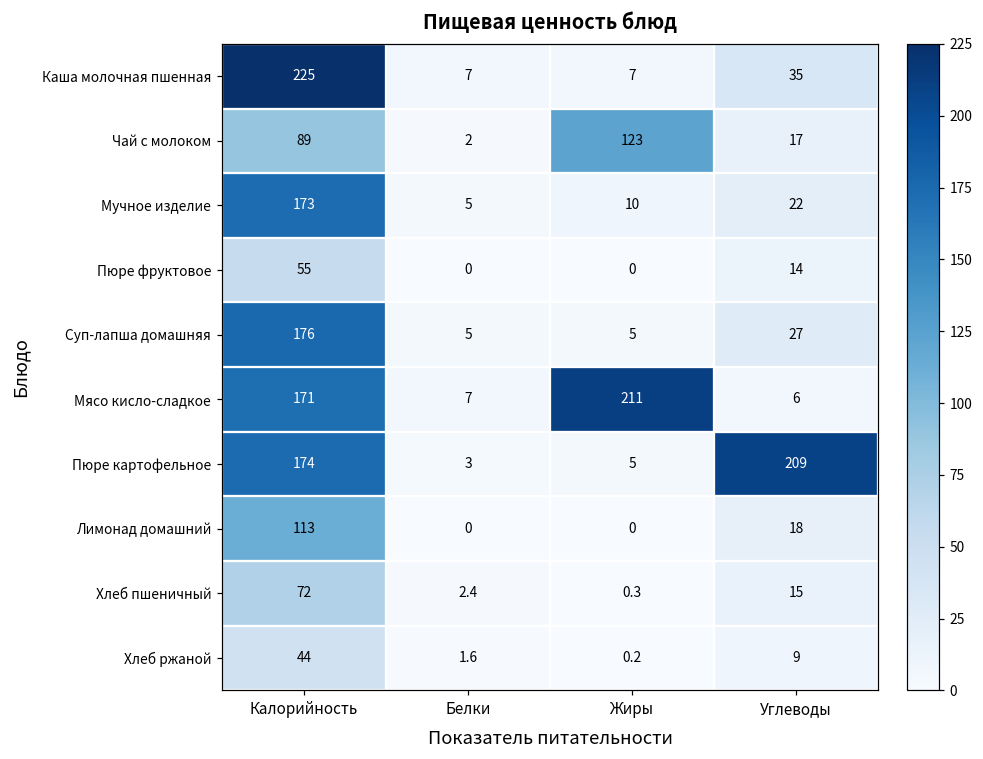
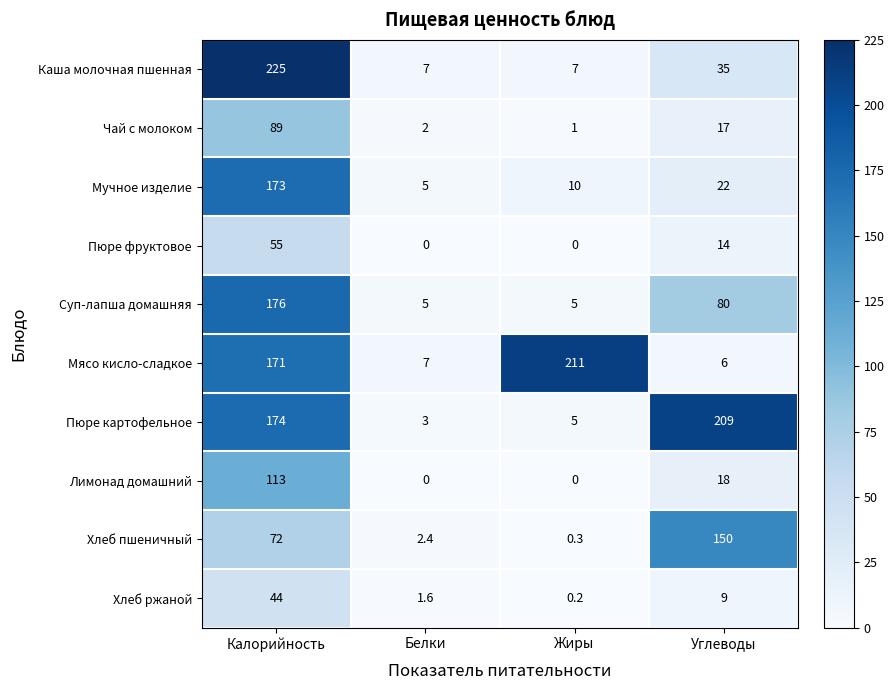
  {
    "Каша молочная пшенная": {
      "Калорийность": 225,
      "Белки": 7,
      "Жиры": 7,
      "Углеводы": 35
    },
    "Чай с молоком": {
      "Калорийность": 89,
      "Белки": 2,
-     "Жиры": 123,
+     "Жиры": 1,
      "Углеводы": 17
    },
    "Мучное изделие": {
      "Калорийность": 173,
      "Белки": 5,
      "Жиры": 10,
      "Углеводы": 22
    },
    "Пюре фруктовое": {
      "Калорийность": 55,
      "Белки": 0,
      "Жиры": 0,
      "Углеводы": 14
    },
    "Суп-лапша домашняя": {
      "Калорийность": 176,
      "Белки": 5,
      "Жиры": 5,
-     "Углеводы": 27
+     "Углеводы": 80
    },
    "Мясо кисло-сладкое": {
      "Калорийность": 171,
      "Белки": 7,
      "Жиры": 211,
      "Углеводы": 6
    },
    "Пюре картофельное": {
      "Калорийность": 174,
      "Белки": 3,
      "Жиры": 5,
      "Углеводы": 209
    },
    "Лимонад домашний": {
      "Калорийность": 113,
      "Белки": 0,
      "Жиры": 0,
      "Углеводы": 18
    },
    "Хлеб пшеничный": {
      "Калорийность": 72,
      "Белки": 2.4,
      "Жиры": 0.3,
-     "Углеводы": 15
+     "Углеводы": 150
    },
    "Хлеб ржаной": {
      "Калорийность": 44,
      "Белки": 1.6,
      "Жиры": 0.2,
      "Углеводы": 9
    }
  }
